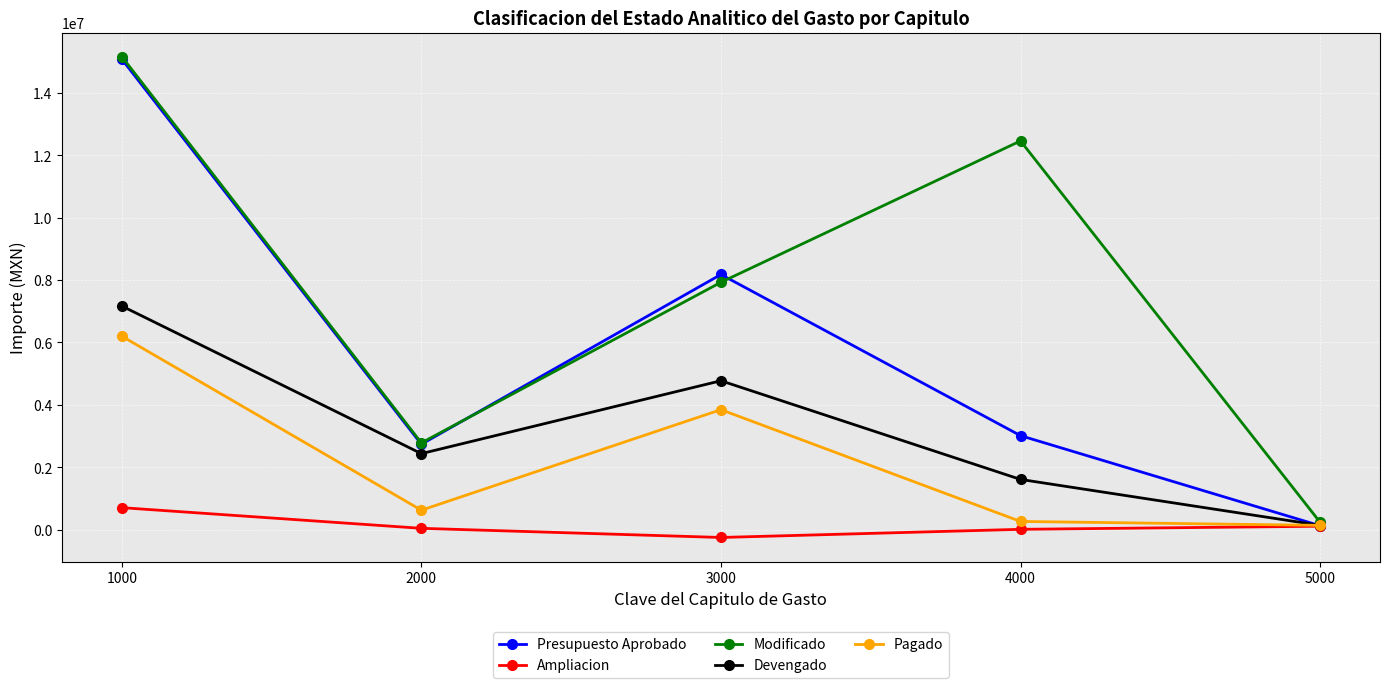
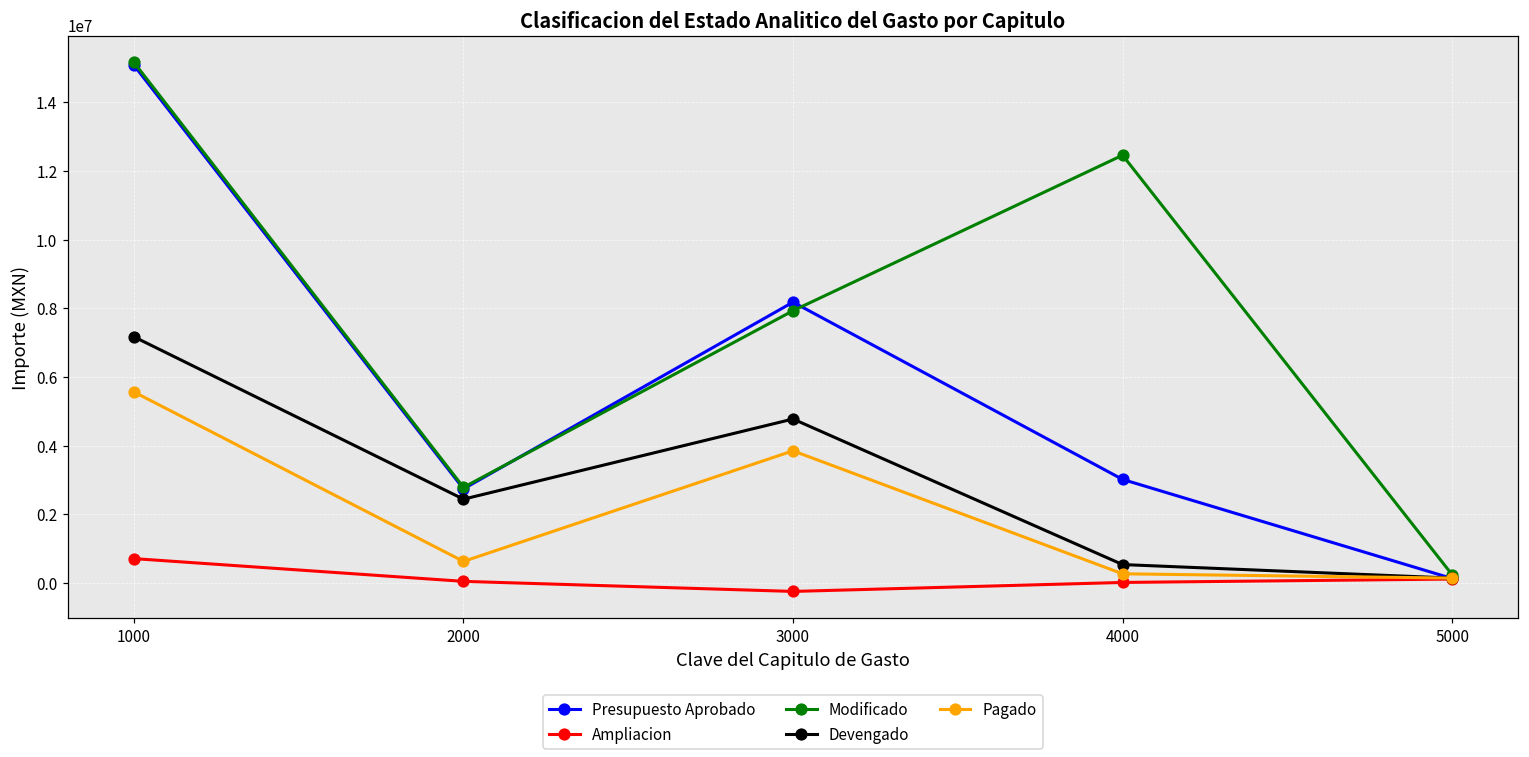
  {
    "Presupuesto Aprobado": {
      "1000": 15100000,
      "3000": 8200000,
      "4000": 3000000
    },
    "Ampliacion": {
      "1000": 700000,
      "2000": 0,
      "3000": -200000,
      "4000": 0
    },
    "Modificado": {
      "1000": 15200000,
      "3000": 7900000,
      "4000": 12500000,
      "5000": 200000
    },
    "Devengado": {
      "1000": 7200000,
      "2000": 2400000,
      "3000": 4800000,
-     "4000": 1600000
+     "4000": 500000
    },
    "Pagado": {
-     "1000": 6200000,
+     "1000": 5600000,
      "2000": 600000,
      "3000": 3800000,
      "4000": 300000
    }
  }
